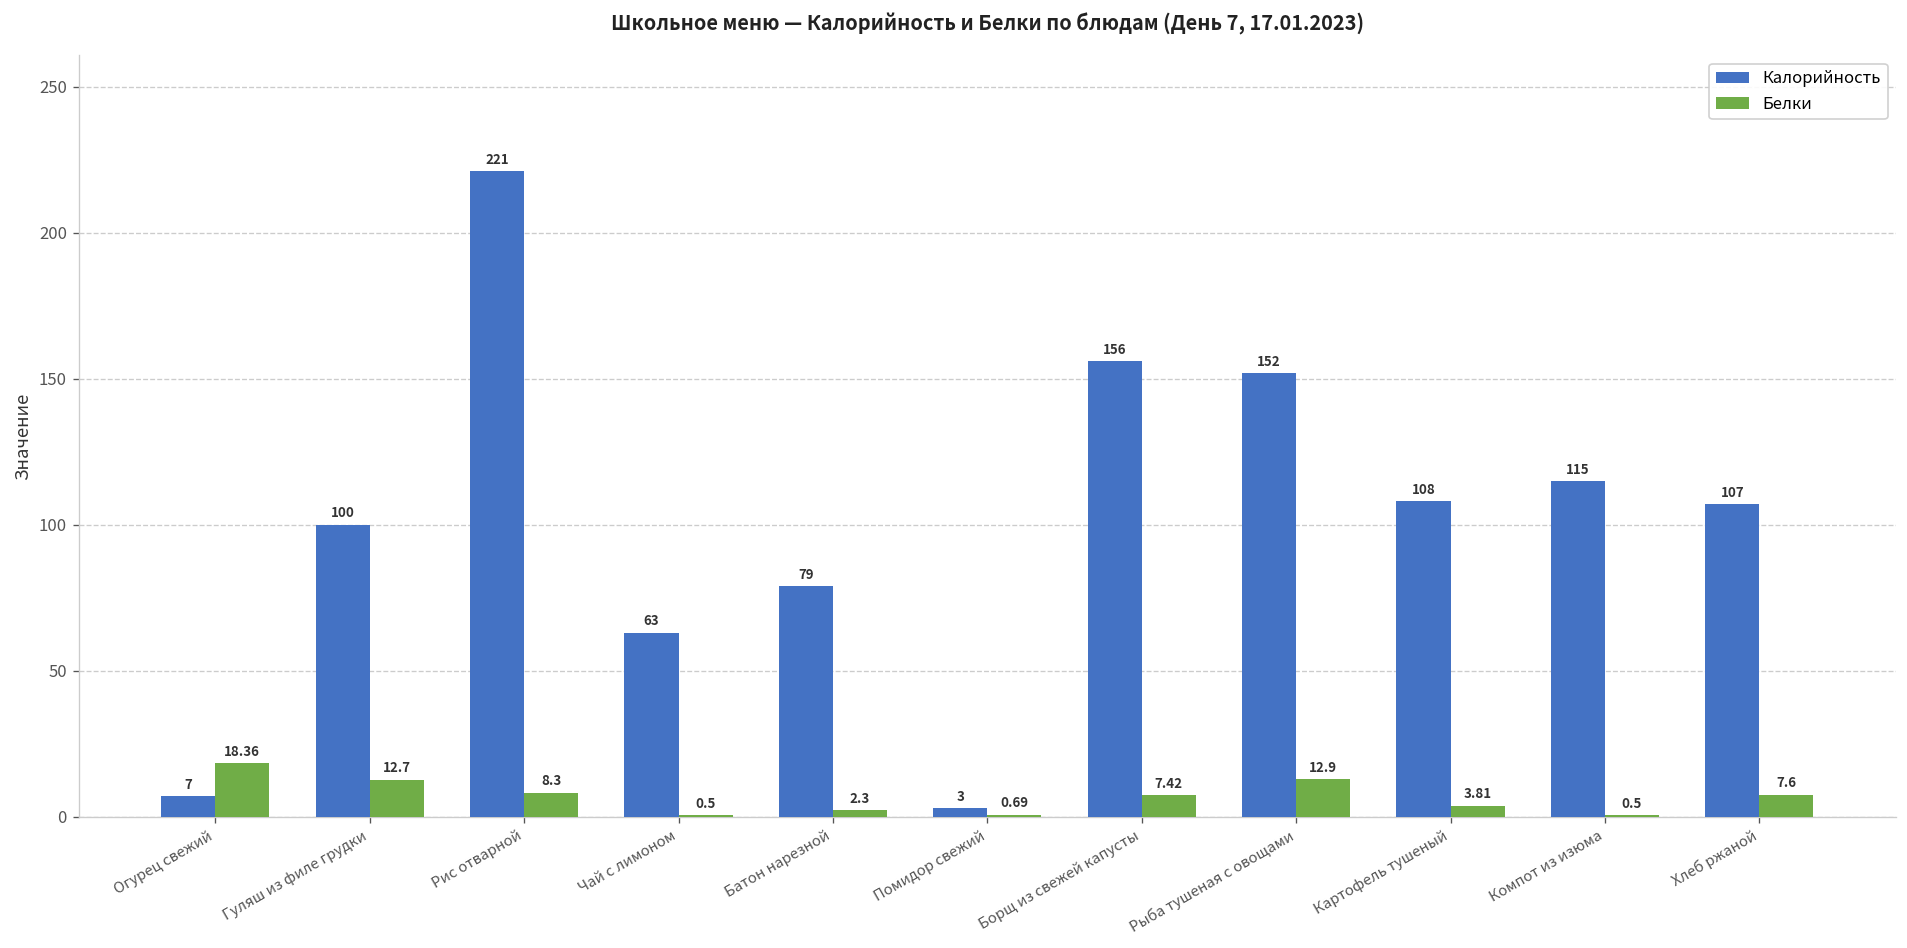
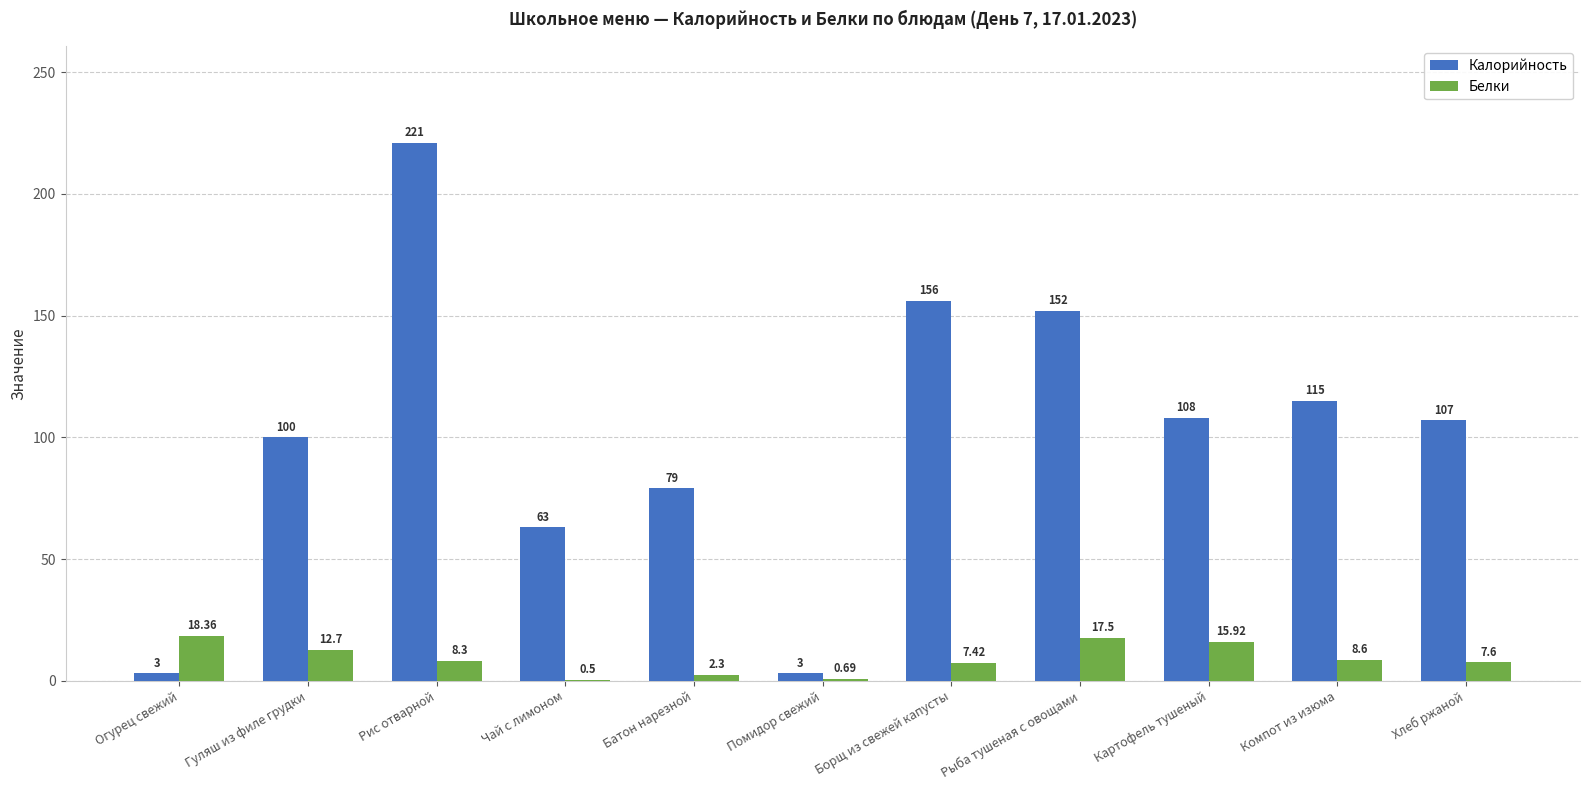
  {
    "Калорийность": {
-     "Огурец свежий": 7,
+     "Огурец свежий": 3,
      "Гуляш из филе грудки": 100,
      "Рис отварной": 221,
      "Чай с лимоном": 63,
      "Батон нарезной": 79,
      "Помидор свежий": 3,
      "Борщ из свежей капусты": 156,
      "Рыба тушеная с овощами": 152,
      "Картофель тушеный": 108,
      "Компот из изюма": 115,
      "Хлеб ржаной": 107
    },
    "Белки": {
      "Огурец свежий": 18.36,
      "Гуляш из филе грудки": 12.7,
      "Рис отварной": 8.3,
      "Чай с лимоном": 0.5,
      "Батон нарезной": 2.3,
      "Помидор свежий": 0.69,
      "Борщ из свежей капусты": 7.42,
-     "Рыба тушеная с овощами": 12.9,
-     "Картофель тушеный": 3.81,
-     "Компот из изюма": 0.5,
+     "Рыба тушеная с овощами": 17.5,
+     "Картофель тушеный": 15.92,
+     "Компот из изюма": 8.6,
      "Хлеб ржаной": 7.6
    }
  }
